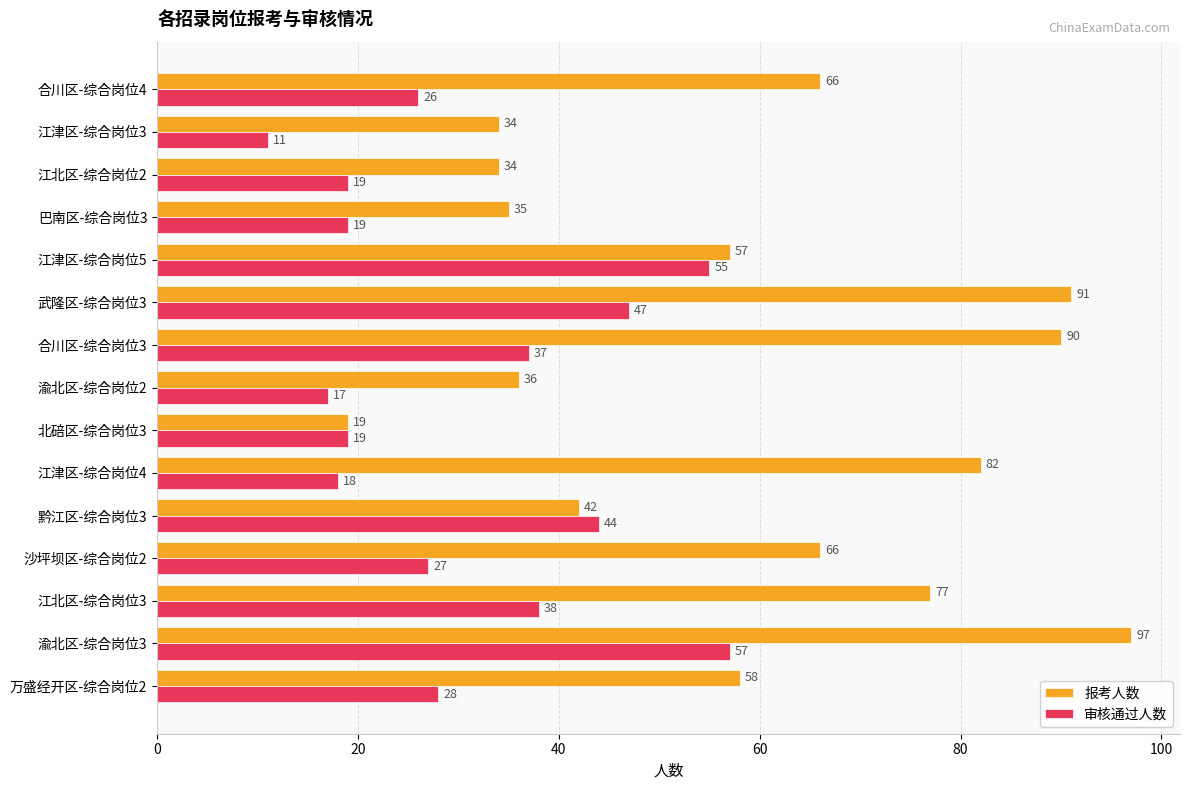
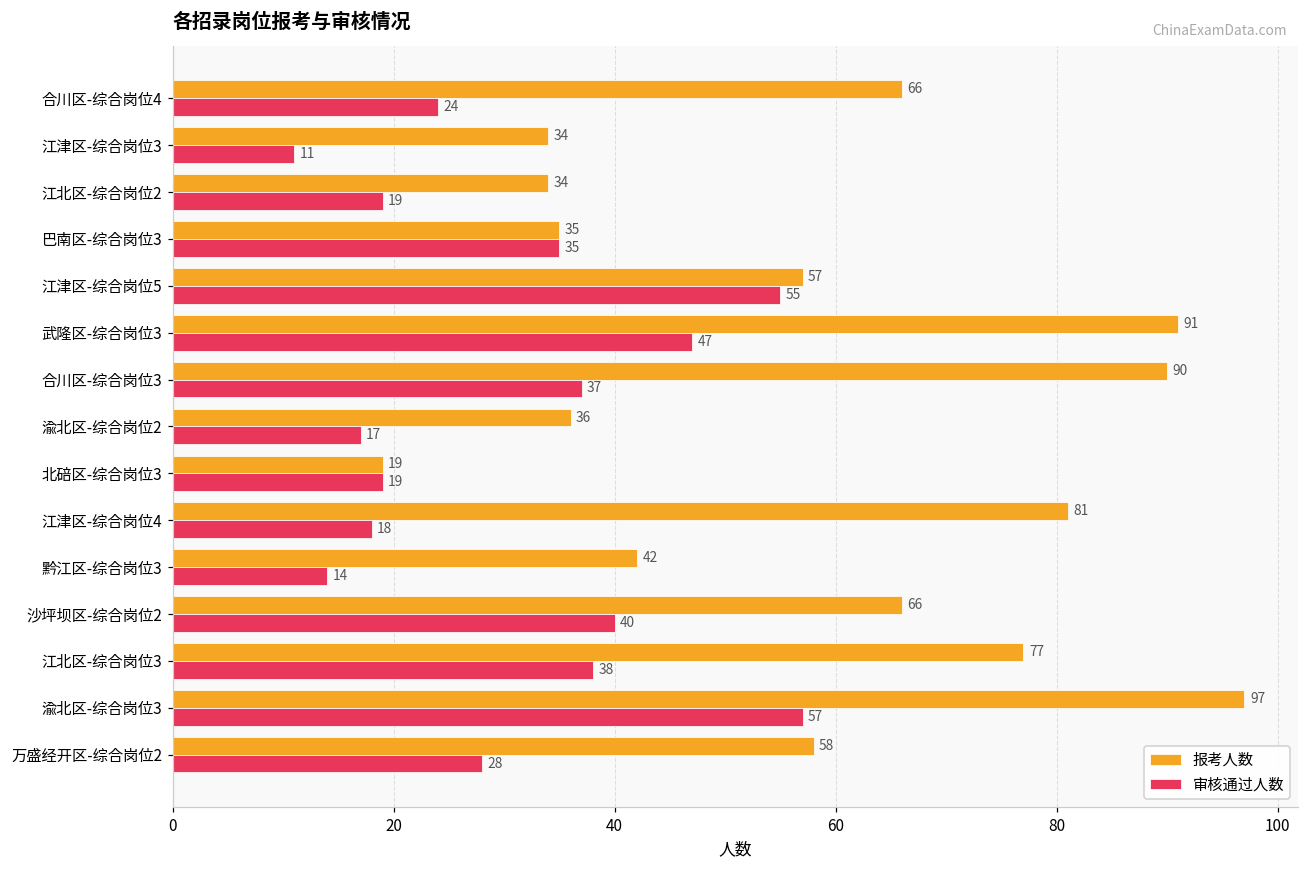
  {
    "报考人数": {
      "合川区-综合岗位4": 66,
      "江津区-综合岗位3": 34,
      "江北区-综合岗位2": 34,
      "巴南区-综合岗位3": 35,
      "江津区-综合岗位5": 57,
      "武隆区-综合岗位3": 91,
      "合川区-综合岗位3": 90,
      "渝北区-综合岗位2": 36,
      "北碚区-综合岗位3": 19,
-     "江津区-综合岗位4": 82,
+     "江津区-综合岗位4": 81,
      "黔江区-综合岗位3": 42,
      "沙坪坝区-综合岗位2": 66,
      "江北区-综合岗位3": 77,
      "渝北区-综合岗位3": 97,
      "万盛经开区-综合岗位2": 58
    },
    "审核通过人数": {
-     "合川区-综合岗位4": 26,
+     "合川区-综合岗位4": 24,
      "江津区-综合岗位3": 11,
      "江北区-综合岗位2": 19,
-     "巴南区-综合岗位3": 19,
+     "巴南区-综合岗位3": 35,
      "江津区-综合岗位5": 55,
      "武隆区-综合岗位3": 47,
      "合川区-综合岗位3": 37,
      "渝北区-综合岗位2": 17,
      "北碚区-综合岗位3": 19,
      "江津区-综合岗位4": 18,
-     "黔江区-综合岗位3": 44,
-     "沙坪坝区-综合岗位2": 27,
+     "黔江区-综合岗位3": 14,
+     "沙坪坝区-综合岗位2": 40,
      "江北区-综合岗位3": 38,
      "渝北区-综合岗位3": 57,
      "万盛经开区-综合岗位2": 28
    }
  }
